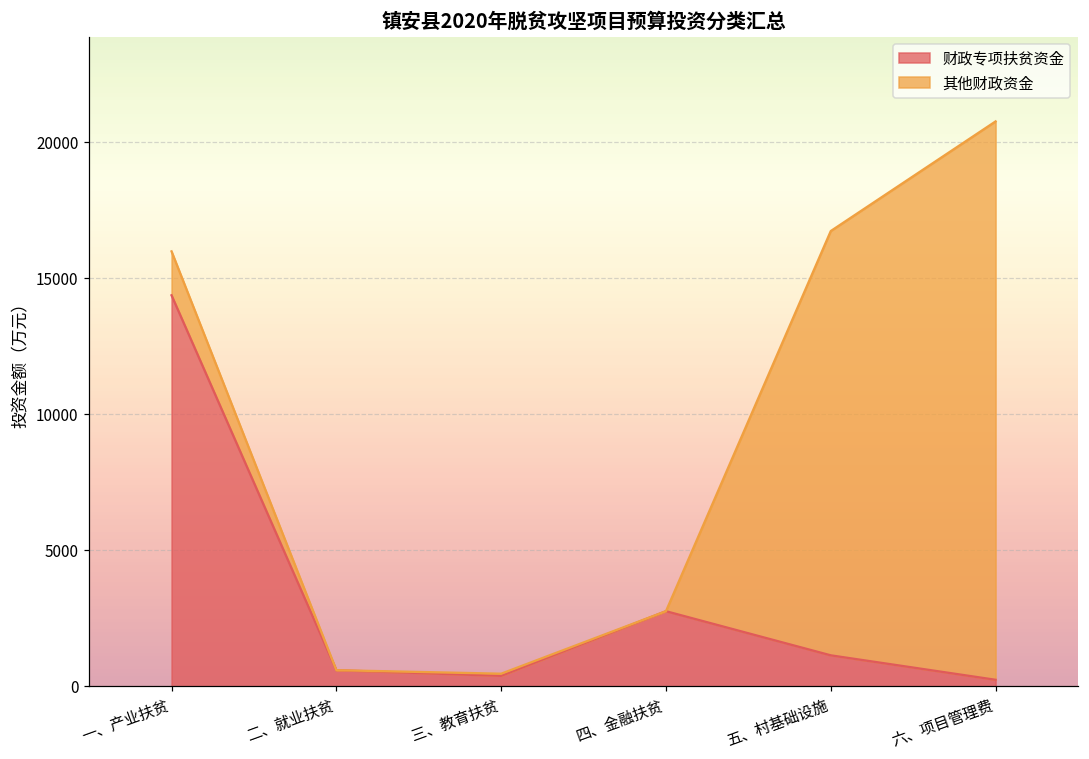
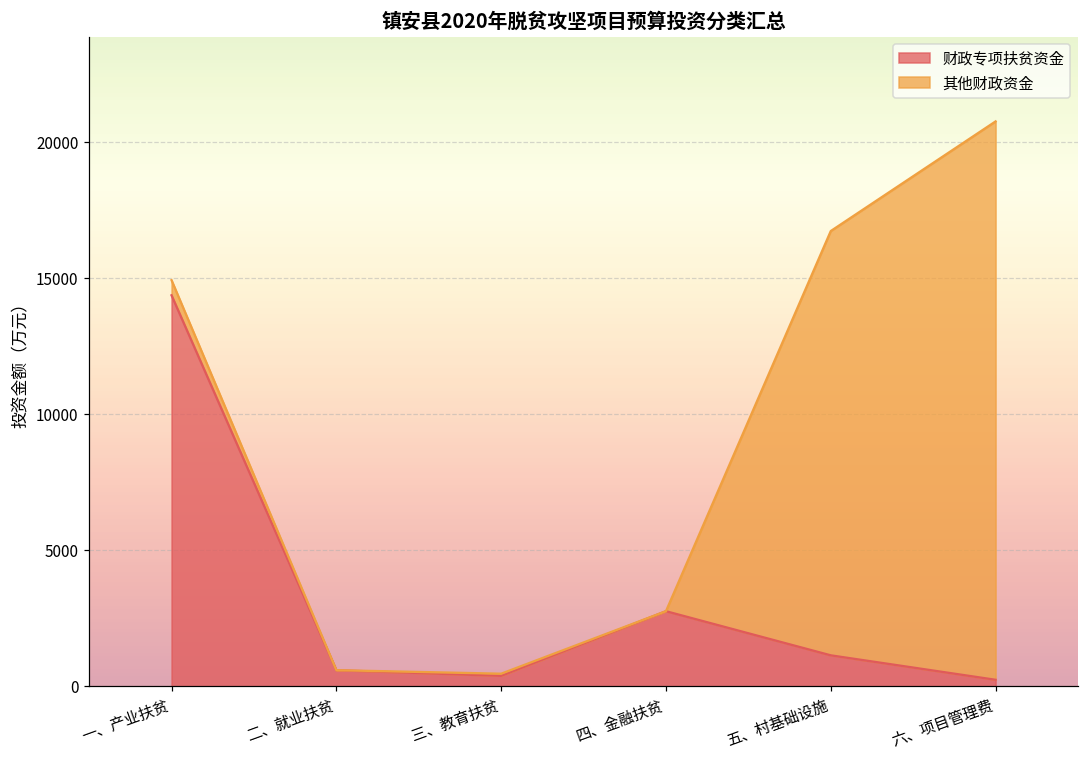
  {
    "财政专项扶贫资金": {
      "一、产业扶贫": 14400,
      "五、村基础设施": 1100,
      "六、项目管理费": 200
    },
    "其他财政资金": {
-     "一、产业扶贫": 1600,
+     "一、产业扶贫": 600,
      "五、村基础设施": 15600,
      "六、项目管理费": 20500
    }
  }
